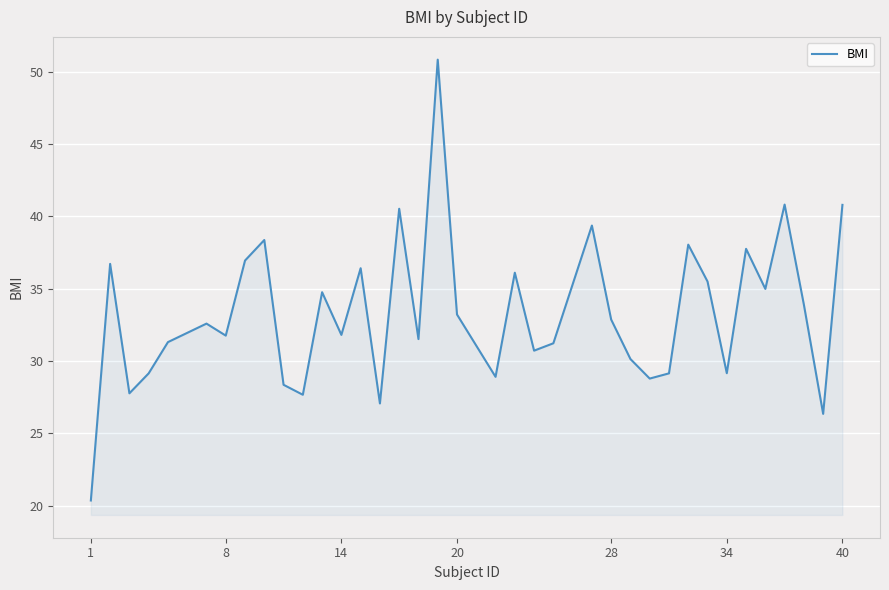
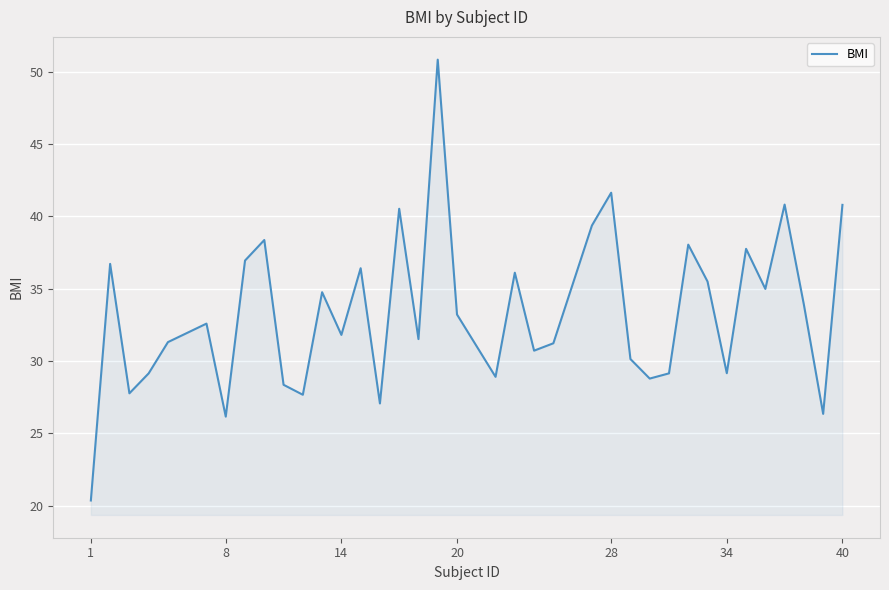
  {
    "1": 20.4,
-   "8": 31.8,
+   "8": 26.2,
    "14": 31.8,
    "20": 33.2,
-   "28": 32.9,
+   "28": 41.6,
    "34": 29.2,
    "40": 40.8
  }
